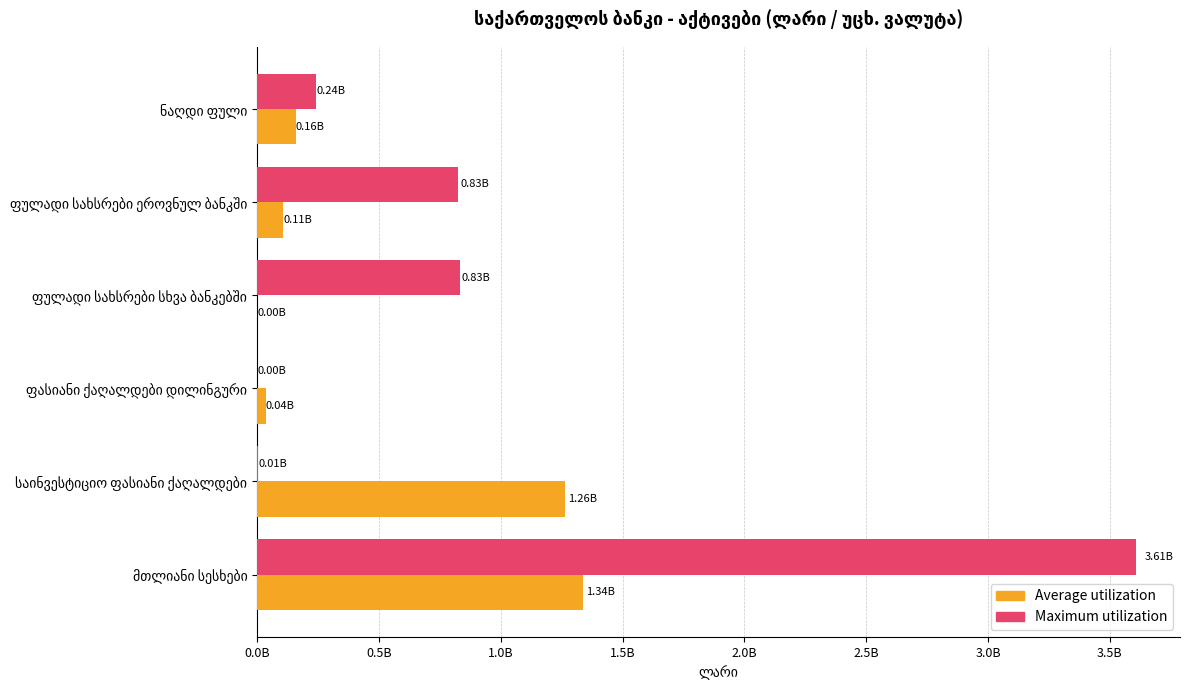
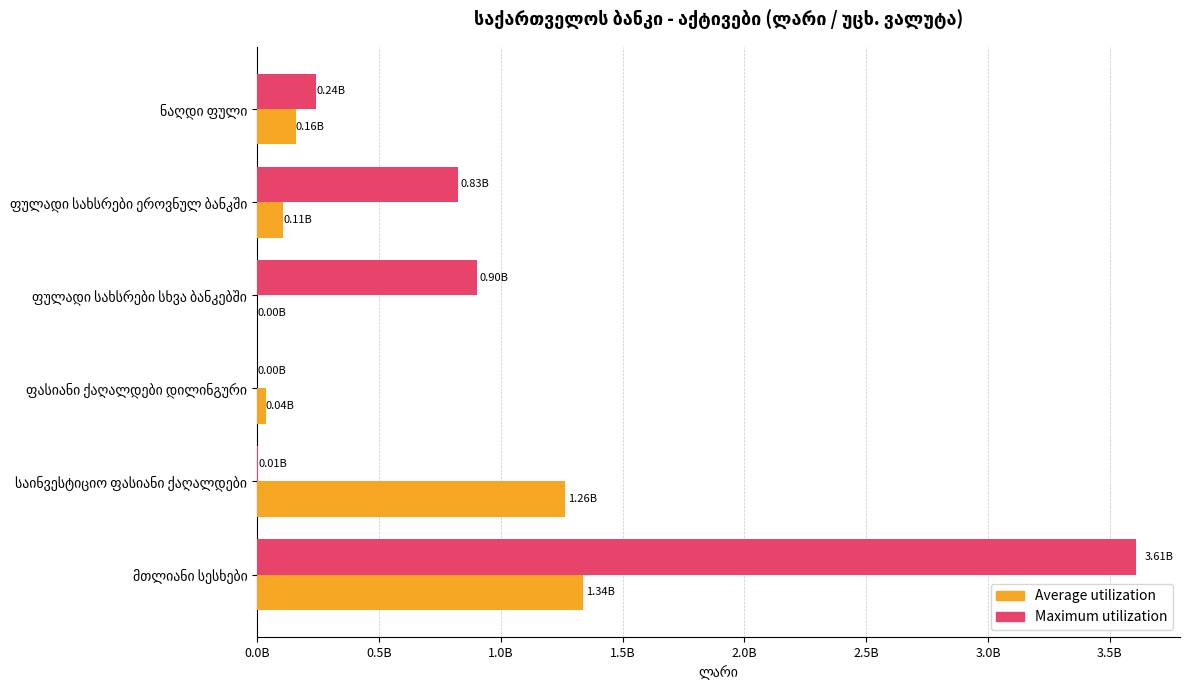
  {
    "Average utilization": {
      "ნაღდი ფული": "0.16B",
      "ფულადი სახსრები ეროვნულ ბანკში": "0.11B",
      "ფულადი სახსრები სხვა ბანკებში": "0.00B",
      "ფასიანი ქაღალდები დილინგური": "0.04B",
      "საინვესტიციო ფასიანი ქაღალდები": "1.26B",
      "მთლიანი სესხები": "1.34B"
    },
    "Maximum utilization": {
      "ნაღდი ფული": "0.24B",
      "ფულადი სახსრები ეროვნულ ბანკში": "0.83B",
-     "ფულადი სახსრები სხვა ბანკებში": "0.83B",
+     "ფულადი სახსრები სხვა ბანკებში": "0.90B",
      "ფასიანი ქაღალდები დილინგური": "0.00B",
      "საინვესტიციო ფასიანი ქაღალდები": "0.01B",
      "მთლიანი სესხები": "3.61B"
    }
  }
